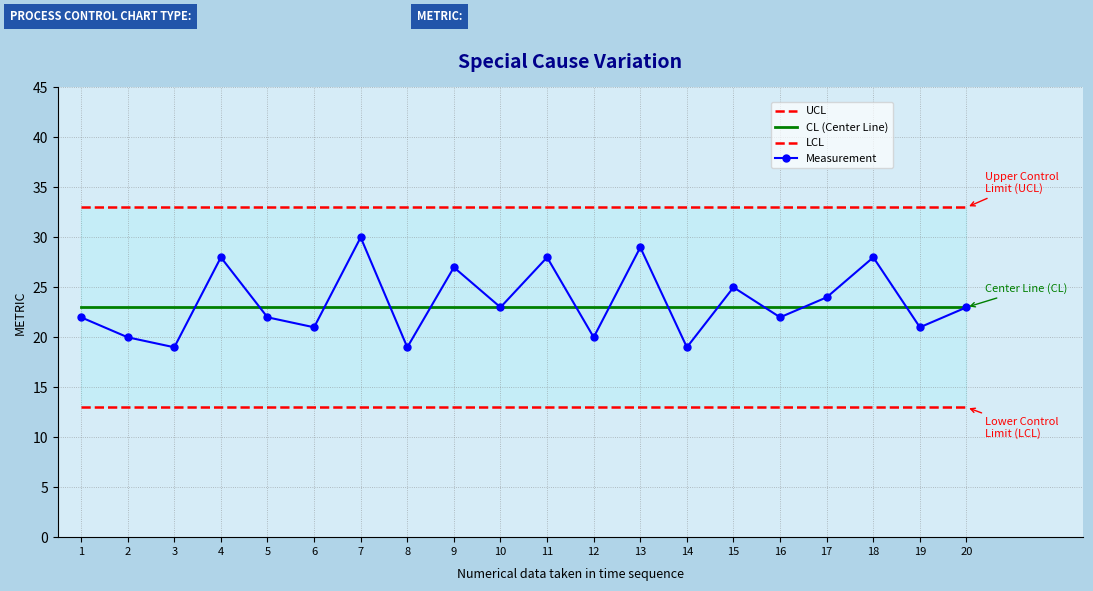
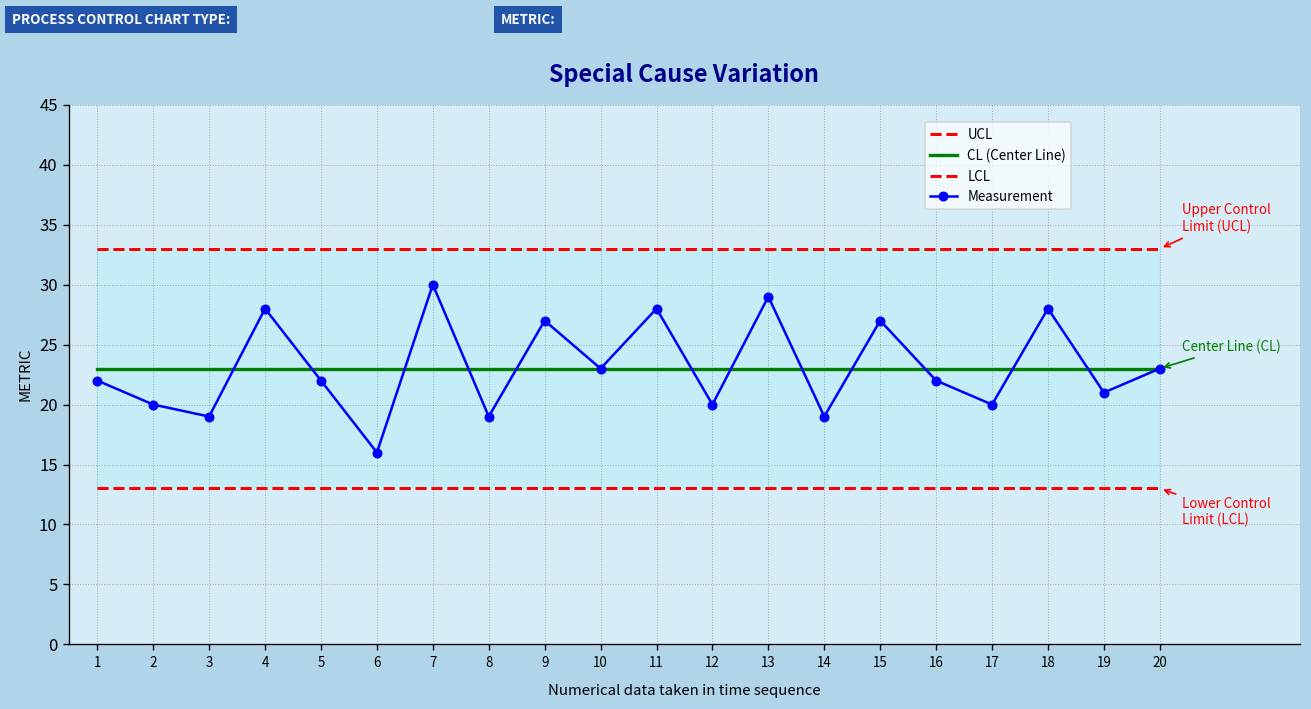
  {
    "CL (Center Line)": {
      "1": 23,
      "2": 23,
      "3": 23,
      "4": 23,
      "5": 23,
      "6": 23,
      "7": 23,
      "8": 23,
      "9": 23,
      "11": 23,
      "12": 23,
      "13": 23,
      "14": 23,
      "15": 23,
      "16": 23,
      "17": 23,
      "18": 23,
      "19": 23
    },
    "Measurement": {
      "1": 22,
      "2": 20,
      "3": 19,
      "4": 28,
      "5": 22,
-     "6": 21,
+     "6": 16,
      "7": 30,
      "8": 19,
      "9": 27,
      "11": 28,
      "12": 20,
      "13": 29,
      "14": 19,
-     "15": 25,
+     "15": 27,
      "16": 22,
-     "17": 24,
+     "17": 20,
      "18": 28,
      "19": 21
    }
  }
